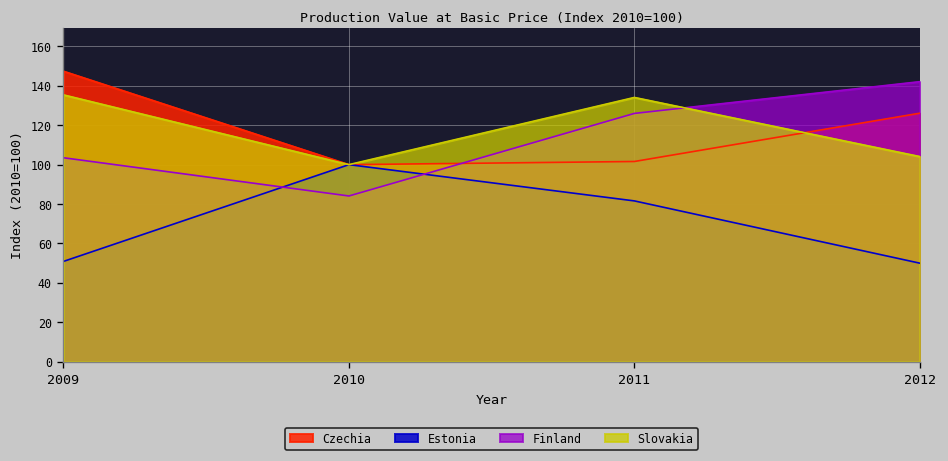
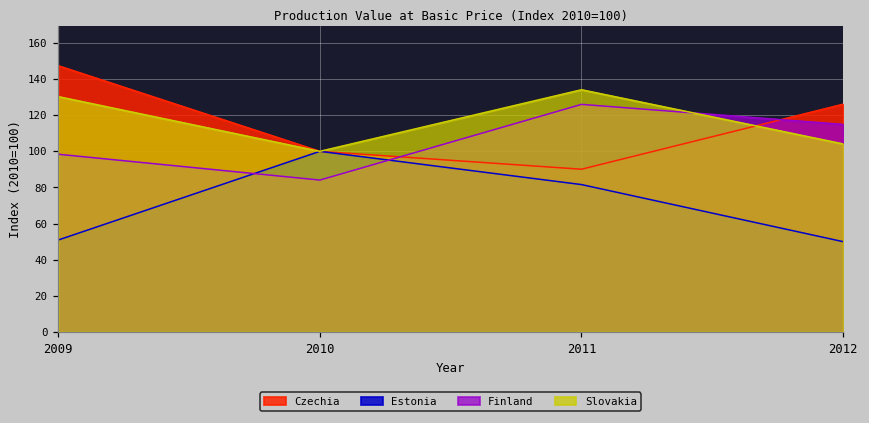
  {
    "Czechia": {
      "2009": 147,
-     "2011": 102,
+     "2011": 90,
      "2012": 126
    },
    "Estonia": {
      "2009": 51,
      "2011": 82,
      "2012": 50
    },
    "Finland": {
-     "2009": 104,
+     "2009": 98,
      "2010": 84,
      "2011": 126,
-     "2012": 142
+     "2012": 115
    },
    "Slovakia": {
-     "2009": 135,
+     "2009": 130,
      "2011": 134,
      "2012": 104
    }
  }
